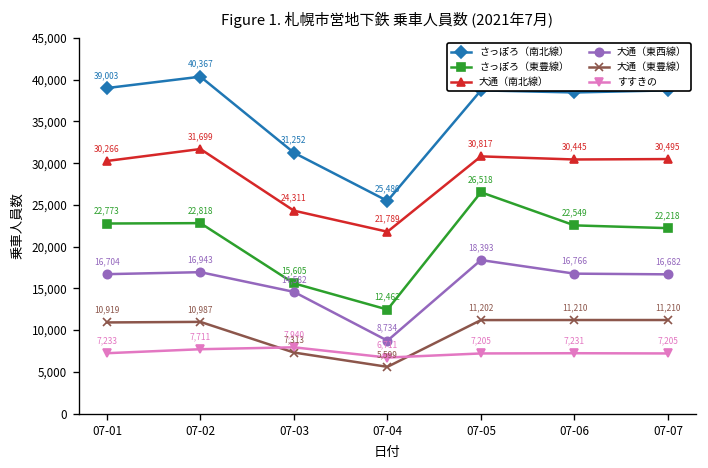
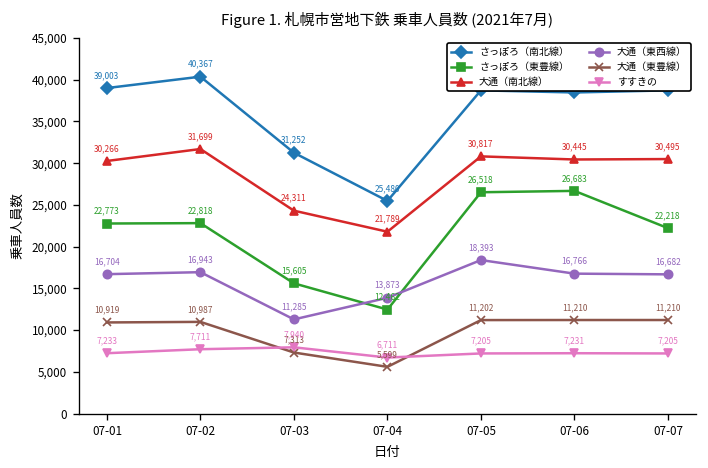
  {
    "さっぽろ（南北線）": {
      "07-01": "39,003",
      "07-02": "40,367",
      "07-03": "31,252",
      "07-04": "25,480"
    },
    "さっぽろ（東豊線）": {
      "07-01": "22,773",
      "07-02": "22,818",
      "07-03": "15,605",
      "07-04": "12,462",
      "07-05": "26,518",
-     "07-06": "22,549",
+     "07-06": "26,683",
      "07-07": "22,218"
    },
    "大通（南北線）": {
      "07-01": "30,266",
      "07-02": "31,699",
      "07-03": "24,311",
      "07-04": "21,789",
      "07-05": "30,817",
      "07-06": "30,445",
      "07-07": "30,495"
    },
    "大通（東西線）": {
      "07-01": "16,704",
      "07-02": "16,943",
-     "07-03": "14,582",
-     "07-04": "8,734",
+     "07-03": "11,285",
+     "07-04": "13,873",
      "07-05": "18,393",
      "07-06": "16,766",
      "07-07": "16,682"
    },
    "大通（東豊線）": {
      "07-01": "10,919",
      "07-02": "10,987",
      "07-05": "11,202",
      "07-06": "11,210",
      "07-07": "11,210"
    },
    "すすきの": {
      "07-01": "7,233",
      "07-02": "7,711",
      "07-05": "7,205",
      "07-06": "7,231",
      "07-07": "7,205"
    }
  }
